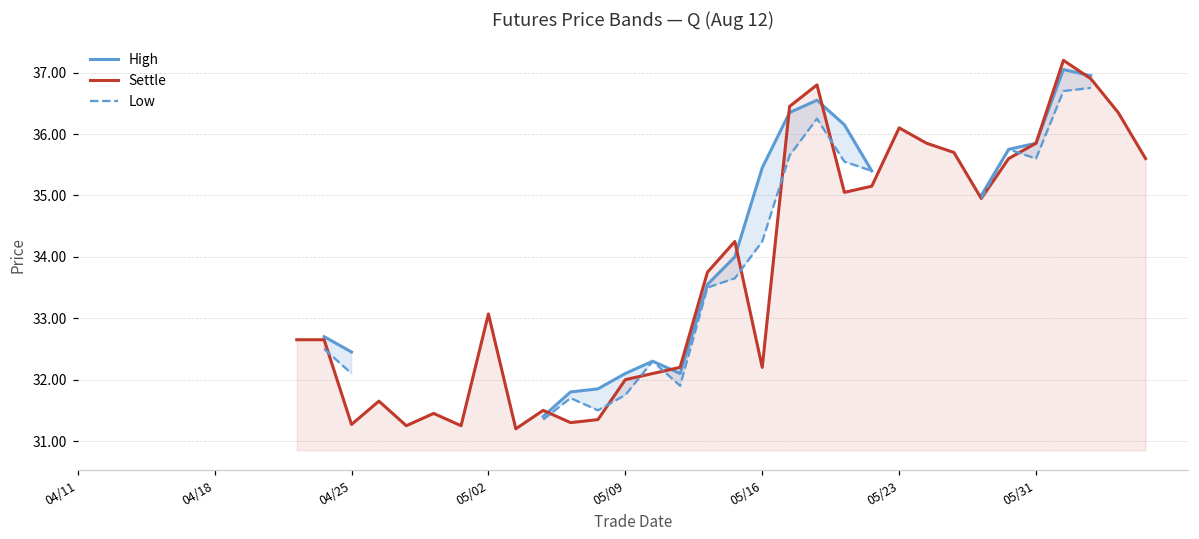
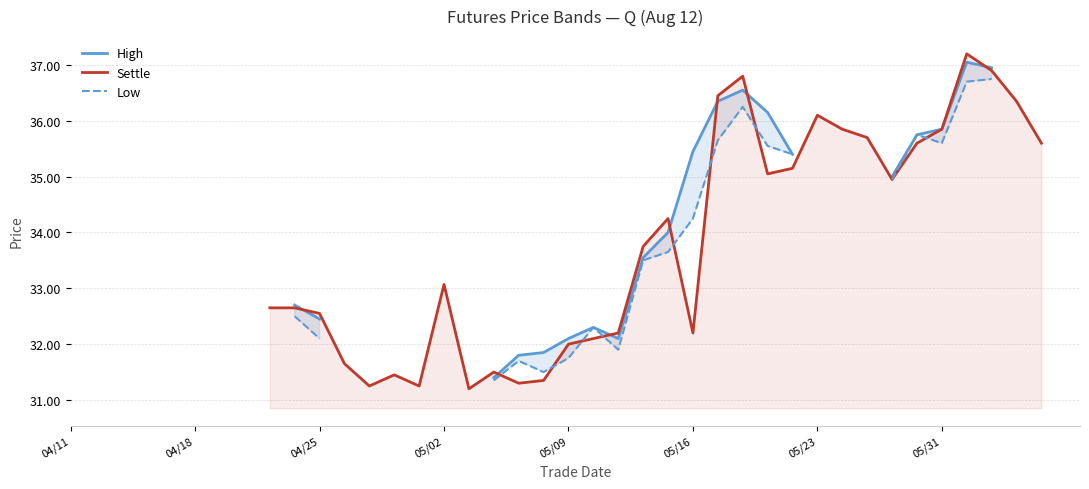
  {
    "Settle": {
-     "04/25": 31.3,
+     "04/25": 32.6,
      "05/02": 33.1,
      "05/09": 32.0,
      "05/16": 32.2,
      "05/23": 36.1
    }
  }
